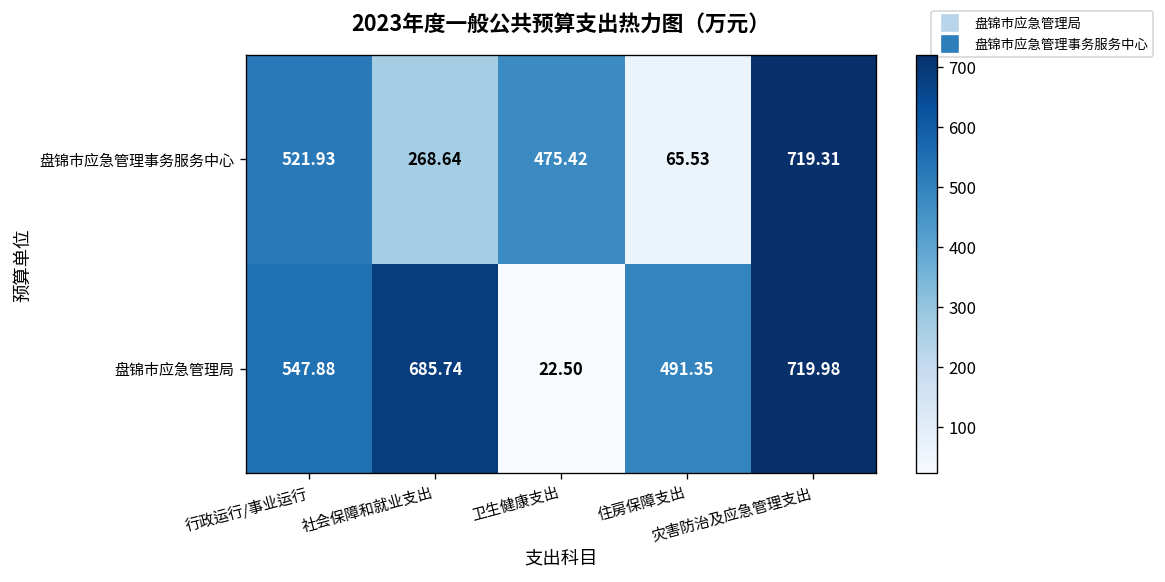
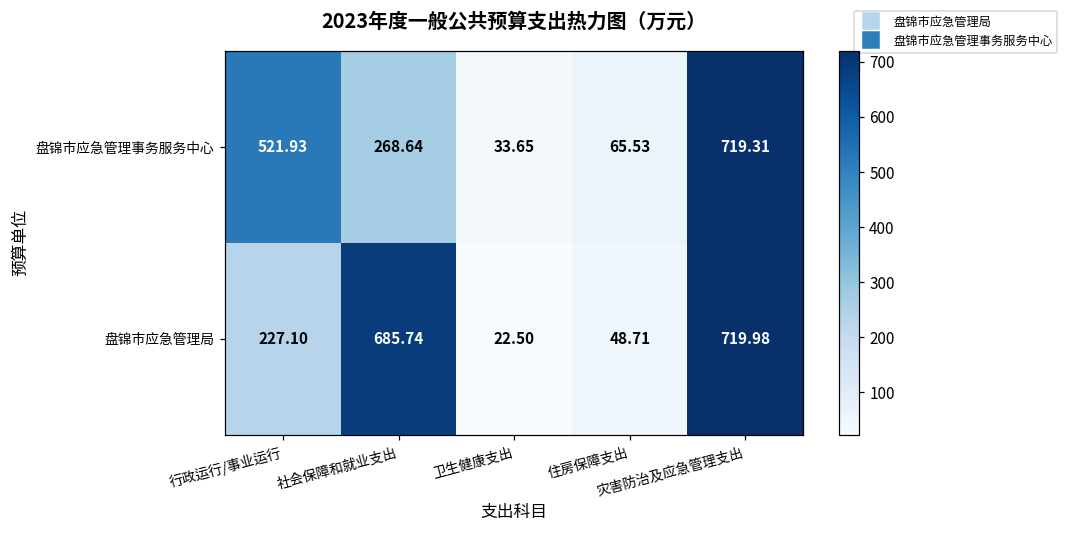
  {
    "盘锦市应急管理事务服务中心": {
      "行政运行/事业运行": 521.93,
      "社会保障和就业支出": 268.64,
-     "卫生健康支出": 475.42,
+     "卫生健康支出": 33.65,
      "住房保障支出": 65.53,
      "灾害防治及应急管理支出": 719.31
    },
    "盘锦市应急管理局": {
-     "行政运行/事业运行": 547.88,
+     "行政运行/事业运行": 227.10,
      "社会保障和就业支出": 685.74,
      "卫生健康支出": 22.50,
-     "住房保障支出": 491.35,
+     "住房保障支出": 48.71,
      "灾害防治及应急管理支出": 719.98
    }
  }
